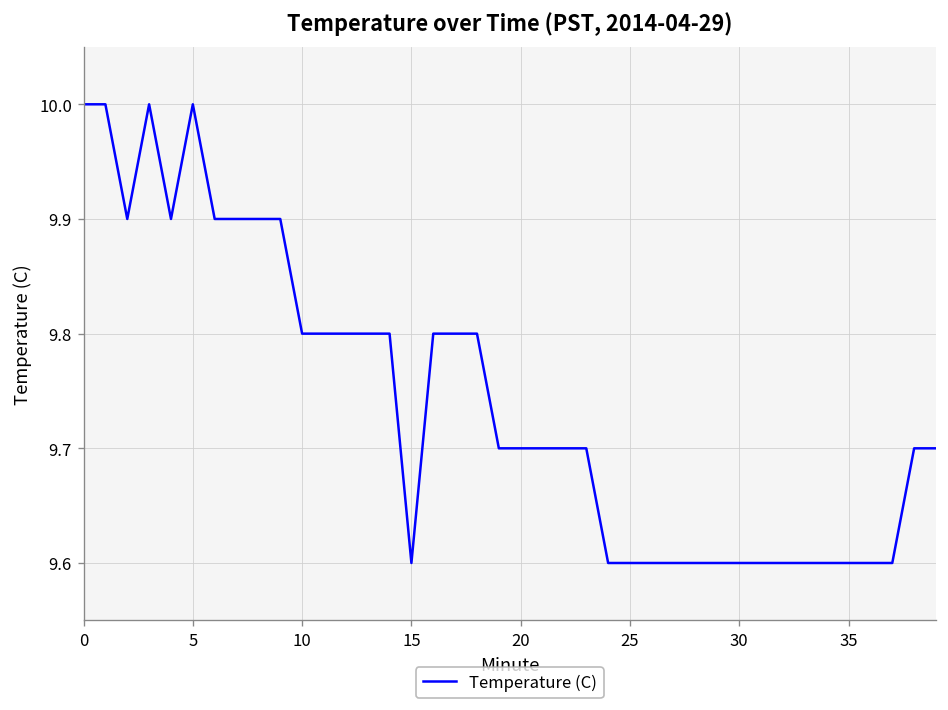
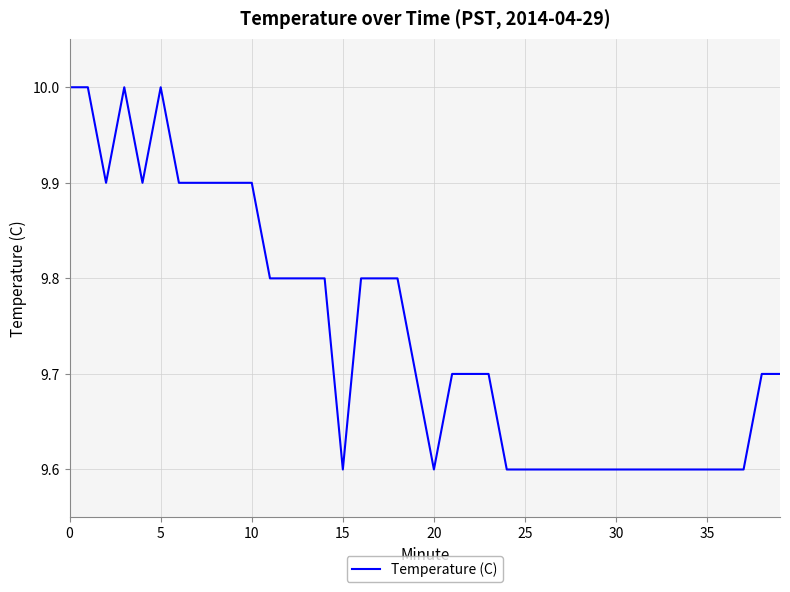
  {
    "0": 10.0,
    "5": 10.0,
-   "10": 9.8,
+   "10": 9.9,
    "15": 9.6,
-   "20": 9.7,
+   "20": 9.6,
    "25": 9.6,
    "30": 9.6,
    "35": 9.6
  }
